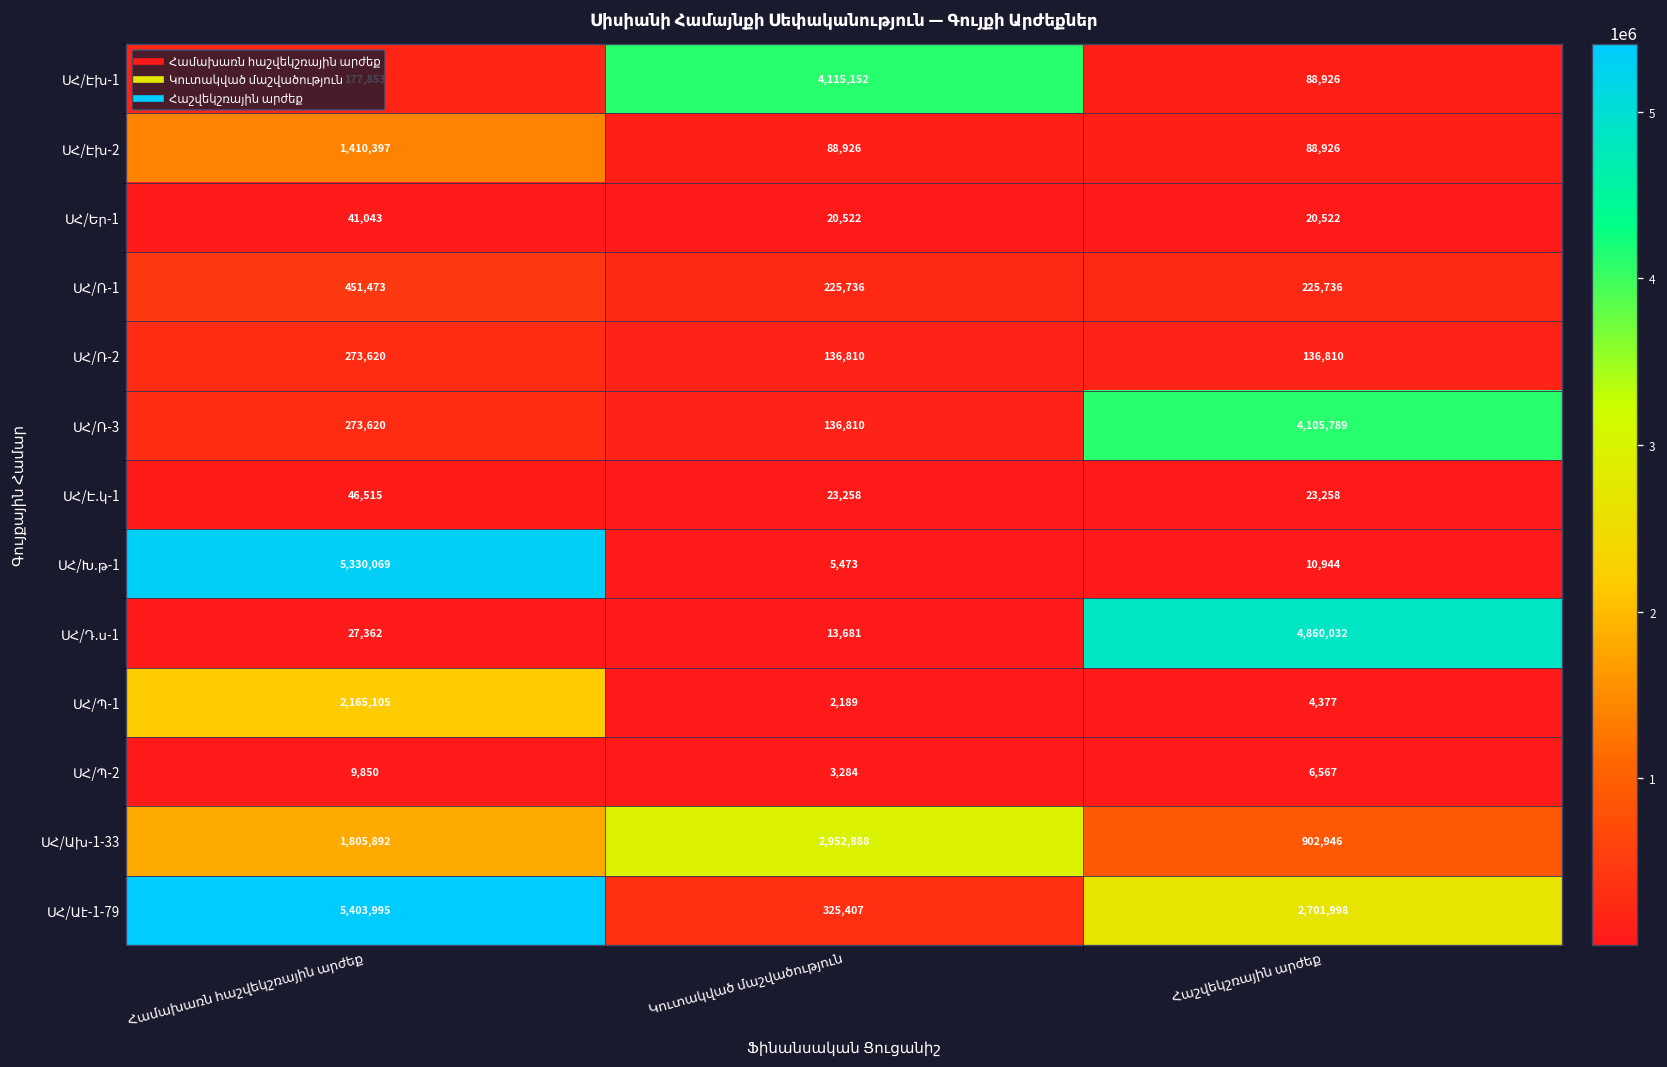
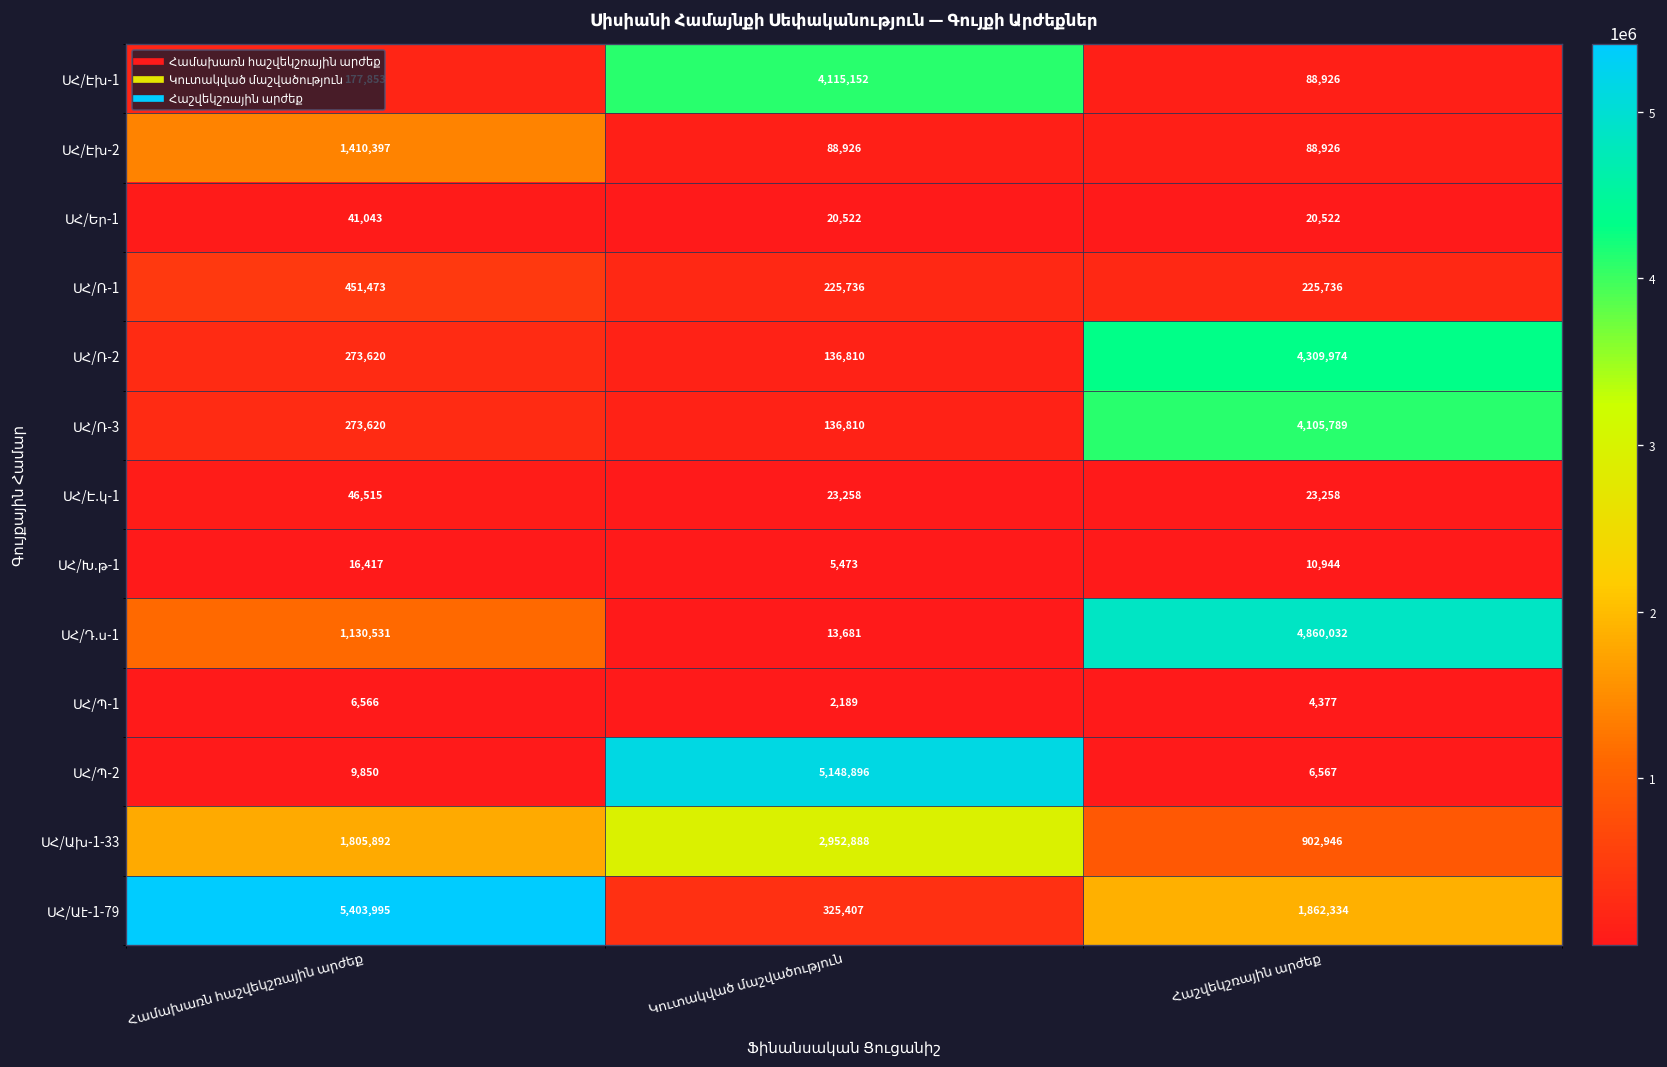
  {
    "ՍՀ/Էխ-1": {
      "Կուտակված մաշվածություն": "4,115,152",
      "Հաշվեկշռային արժեք": "88,926"
    },
    "ՍՀ/Էխ-2": {
      "Համախառն հաշվեկշռային արժեք": "1,410,397",
      "Կուտակված մաշվածություն": "88,926",
      "Հաշվեկշռային արժեք": "88,926"
    },
    "ՍՀ/Եր-1": {
      "Համախառն հաշվեկշռային արժեք": "41,043",
      "Կուտակված մաշվածություն": "20,522",
      "Հաշվեկշռային արժեք": "20,522"
    },
    "ՍՀ/Ռ-1": {
      "Համախառն հաշվեկշռային արժեք": "451,473",
      "Կուտակված մաշվածություն": "225,736",
      "Հաշվեկշռային արժեք": "225,736"
    },
    "ՍՀ/Ռ-2": {
      "Համախառն հաշվեկշռային արժեք": "273,620",
      "Կուտակված մաշվածություն": "136,810",
-     "Հաշվեկշռային արժեք": "136,810"
+     "Հաշվեկշռային արժեք": "4,309,974"
    },
    "ՍՀ/Ռ-3": {
      "Համախառն հաշվեկշռային արժեք": "273,620",
      "Կուտակված մաշվածություն": "136,810",
      "Հաշվեկշռային արժեք": "4,105,789"
    },
    "ՍՀ/Է.կ-1": {
      "Համախառն հաշվեկշռային արժեք": "46,515",
      "Կուտակված մաշվածություն": "23,258",
      "Հաշվեկշռային արժեք": "23,258"
    },
    "ՍՀ/Խ.թ-1": {
-     "Համախառն հաշվեկշռային արժեք": "5,330,069",
+     "Համախառն հաշվեկշռային արժեք": "16,417",
      "Կուտակված մաշվածություն": "5,473",
      "Հաշվեկշռային արժեք": "10,944"
    },
    "ՍՀ/Դ.ս-1": {
-     "Համախառն հաշվեկշռային արժեք": "27,362",
+     "Համախառն հաշվեկշռային արժեք": "1,130,531",
      "Կուտակված մաշվածություն": "13,681",
      "Հաշվեկշռային արժեք": "4,860,032"
    },
    "ՍՀ/Պ-1": {
-     "Համախառն հաշվեկշռային արժեք": "2,165,105",
+     "Համախառն հաշվեկշռային արժեք": "6,566",
      "Կուտակված մաշվածություն": "2,189",
      "Հաշվեկշռային արժեք": "4,377"
    },
    "ՍՀ/Պ-2": {
      "Համախառն հաշվեկշռային արժեք": "9,850",
-     "Կուտակված մաշվածություն": "3,284",
+     "Կուտակված մաշվածություն": "5,148,896",
      "Հաշվեկշռային արժեք": "6,567"
    },
    "ՍՀ/Ախ-1-33": {
      "Համախառն հաշվեկշռային արժեք": "1,805,892",
      "Կուտակված մաշվածություն": "2,952,888",
      "Հաշվեկշռային արժեք": "902,946"
    },
    "ՍՀ/Աէ-1-79": {
      "Համախառն հաշվեկշռային արժեք": "5,403,995",
      "Կուտակված մաշվածություն": "325,407",
-     "Հաշվեկշռային արժեք": "2,701,998"
+     "Հաշվեկշռային արժեք": "1,862,334"
    }
  }
